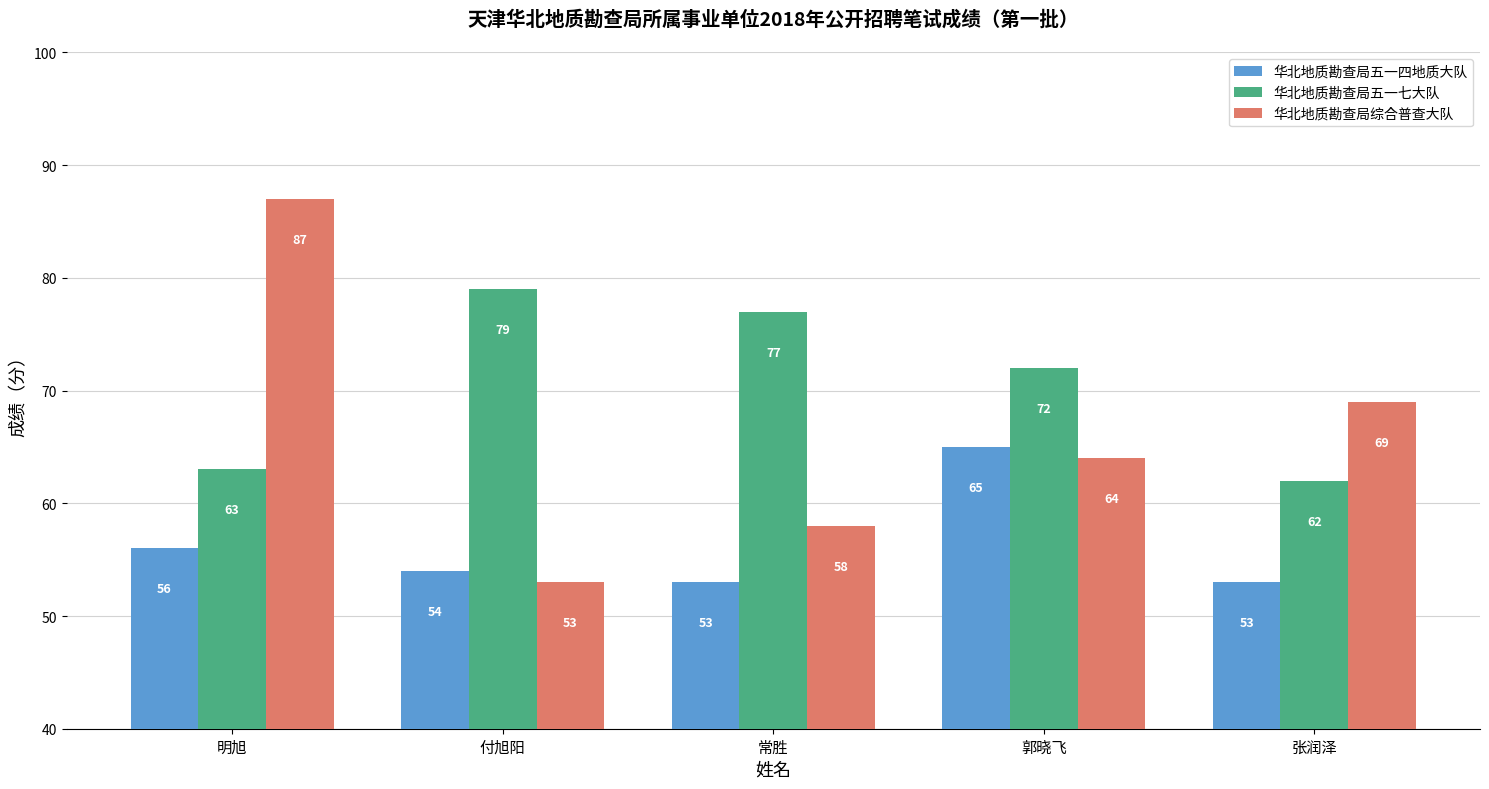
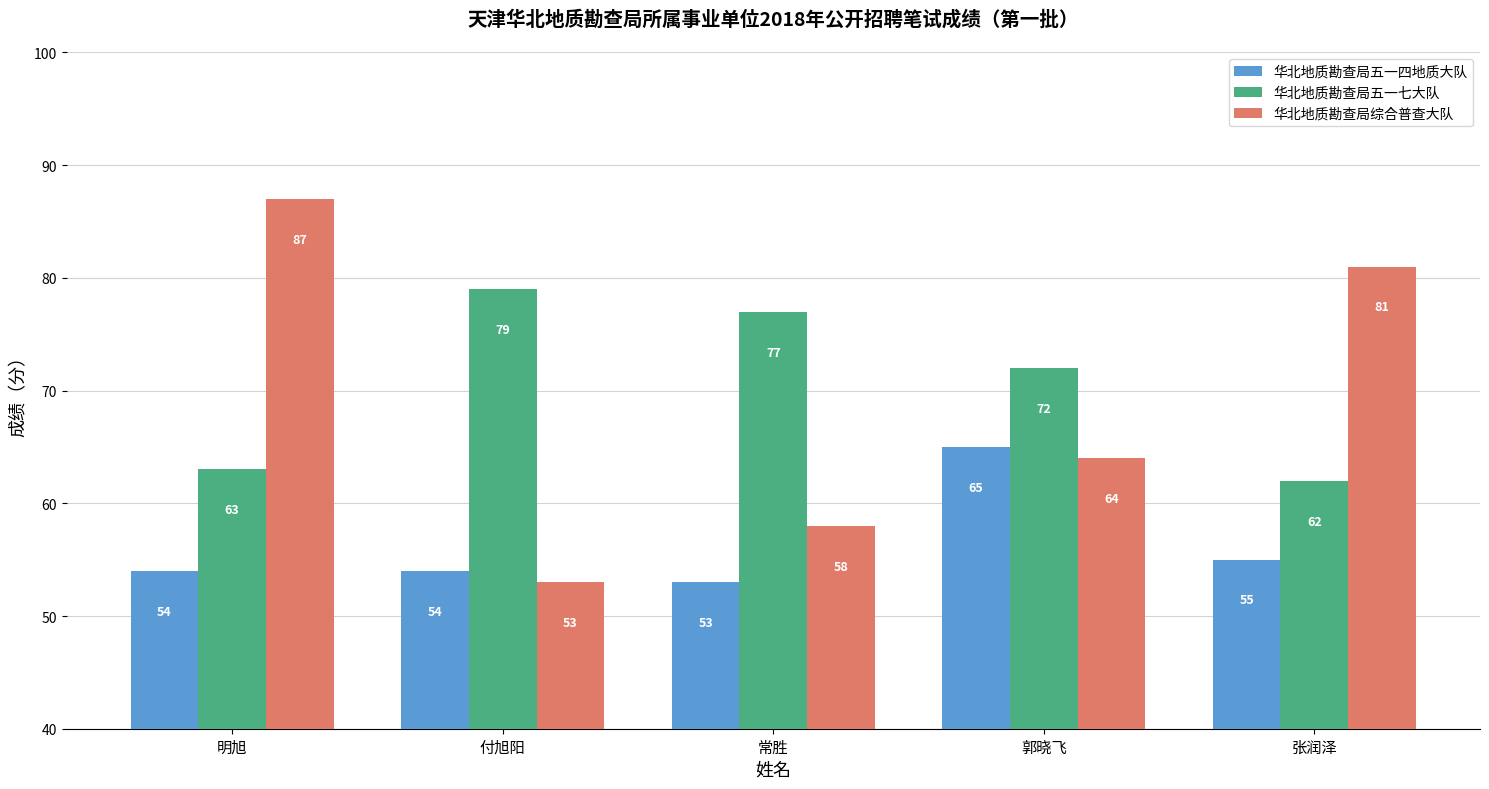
  {
    "华北地质勘查局五一四地质大队": {
-     "明旭": 56,
+     "明旭": 54,
      "付旭阳": 54,
      "常胜": 53,
      "郭晓飞": 65,
-     "张润泽": 53
+     "张润泽": 55
    },
    "华北地质勘查局五一七大队": {
      "明旭": 63,
      "付旭阳": 79,
      "常胜": 77,
      "郭晓飞": 72,
      "张润泽": 62
    },
    "华北地质勘查局综合普查大队": {
      "明旭": 87,
      "付旭阳": 53,
      "常胜": 58,
      "郭晓飞": 64,
-     "张润泽": 69
+     "张润泽": 81
    }
  }
